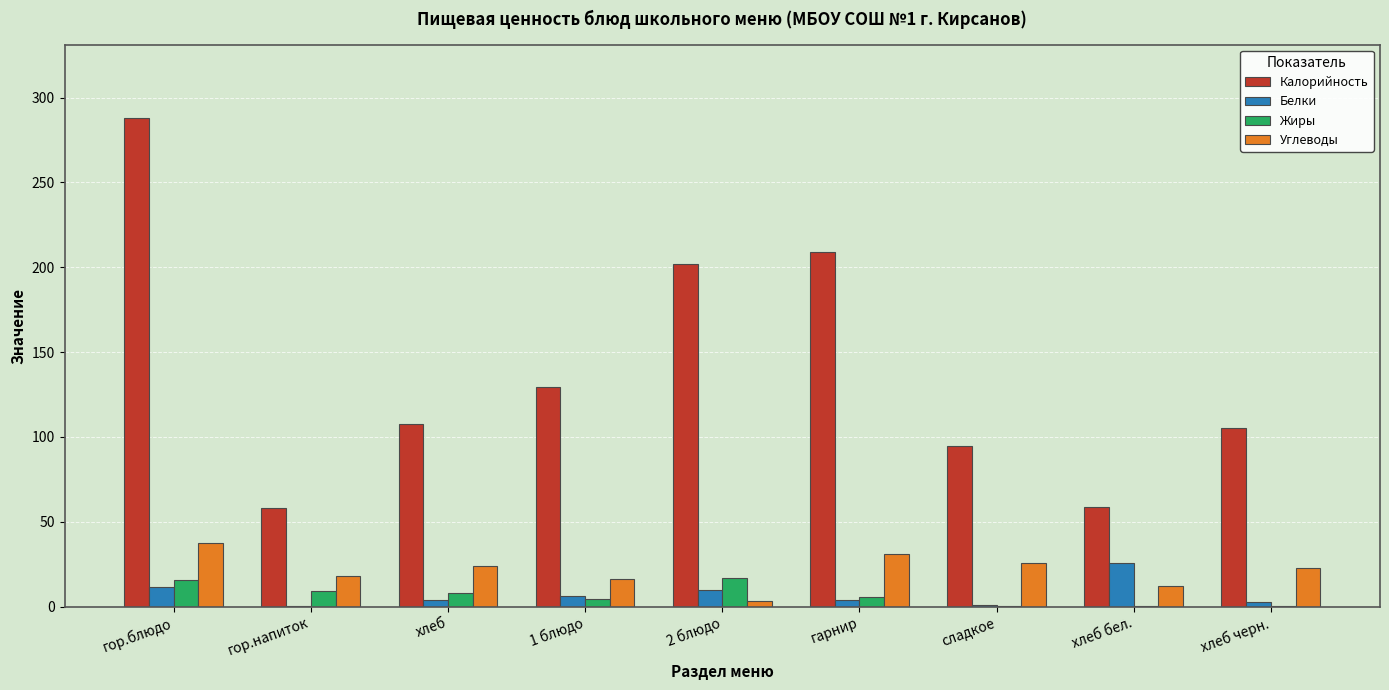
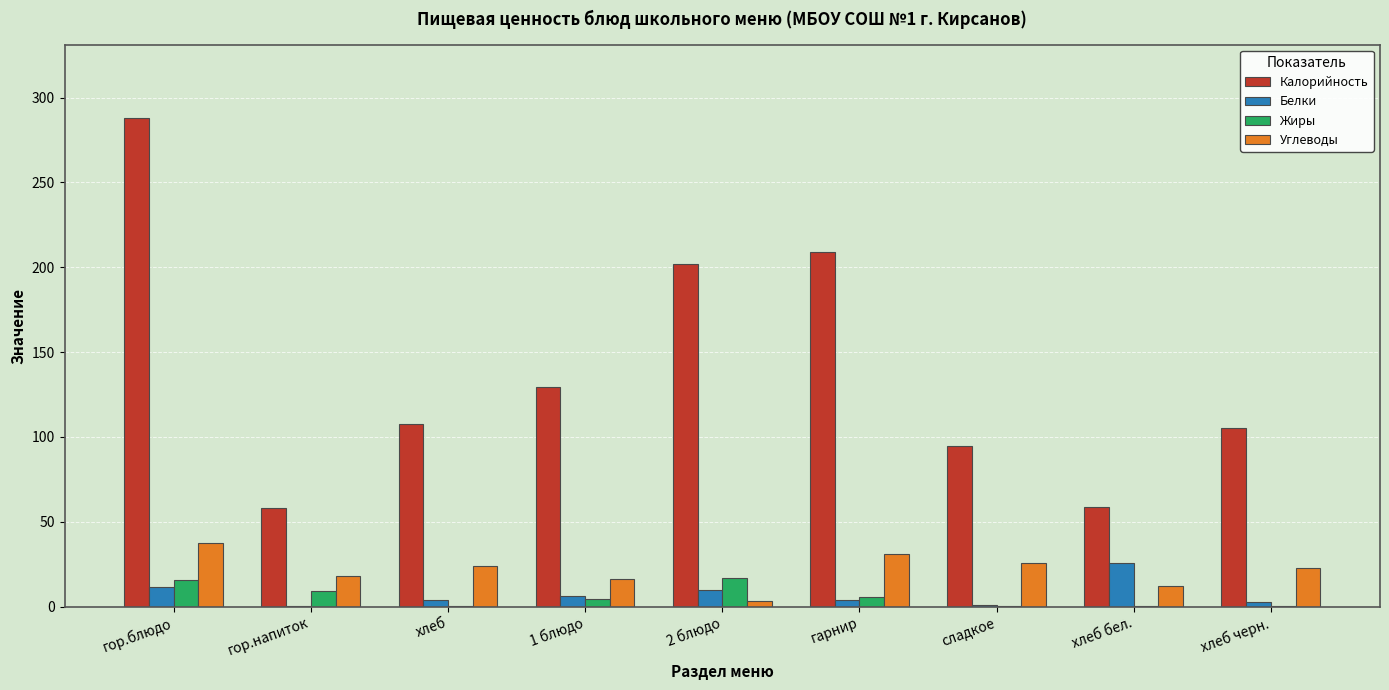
  {
    "Калорийность": {
      "гор.блюдо": 288,
      "гор.напиток": 58,
      "хлеб": 108,
      "1 блюдо": 129,
      "2 блюдо": 202,
      "гарнир": 209,
      "сладкое": 95,
      "хлеб бел.": 58,
      "хлеб черн.": 105
    },
    "Белки": {
      "гор.блюдо": 12,
      "хлеб": 4,
      "1 блюдо": 6,
      "2 блюдо": 10,
      "гарнир": 4,
      "хлеб бел.": 25,
      "хлеб черн.": 3
    },
    "Жиры": {
      "гор.блюдо": 15,
      "гор.напиток": 9,
-     "хлеб": 8,
+     "хлеб": 1,
      "1 блюдо": 5,
      "2 блюдо": 17,
      "гарнир": 5
    },
    "Углеводы": {
      "гор.блюдо": 38,
      "гор.напиток": 18,
      "хлеб": 24,
      "1 блюдо": 16,
      "2 блюдо": 3,
      "гарнир": 31,
      "сладкое": 26,
      "хлеб бел.": 12,
      "хлеб черн.": 23
    }
  }
